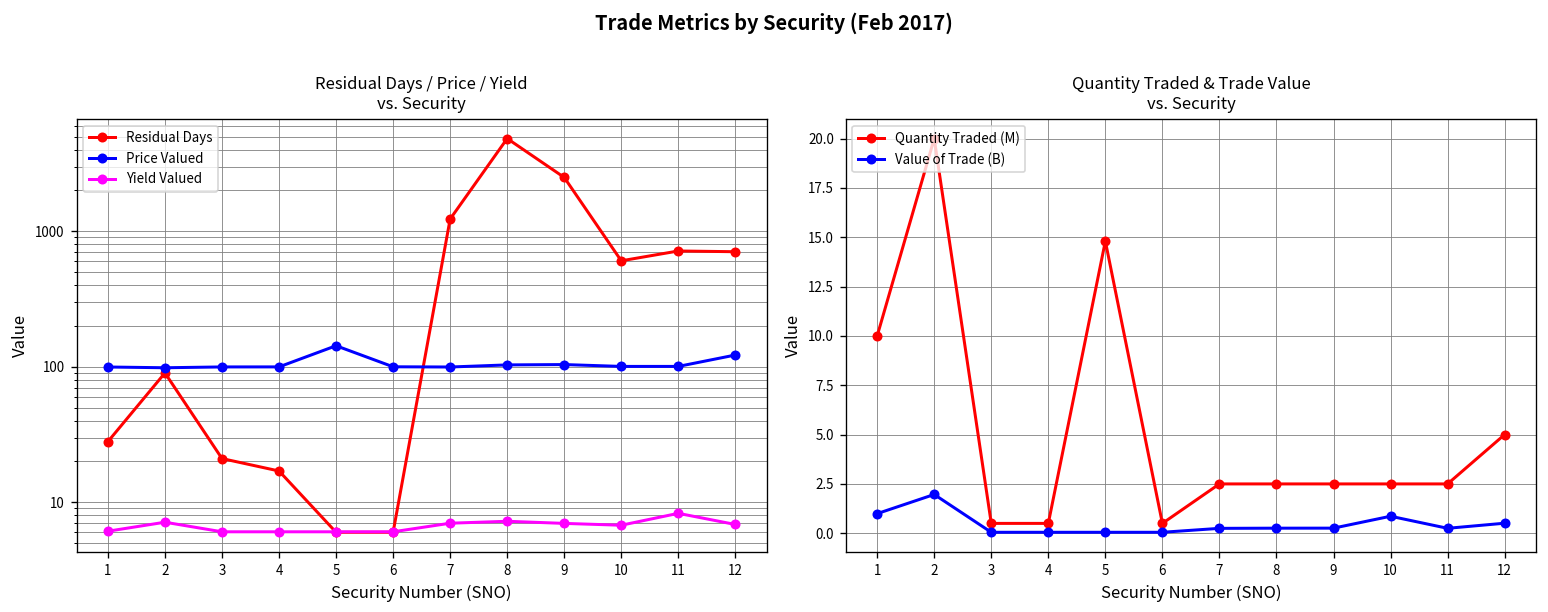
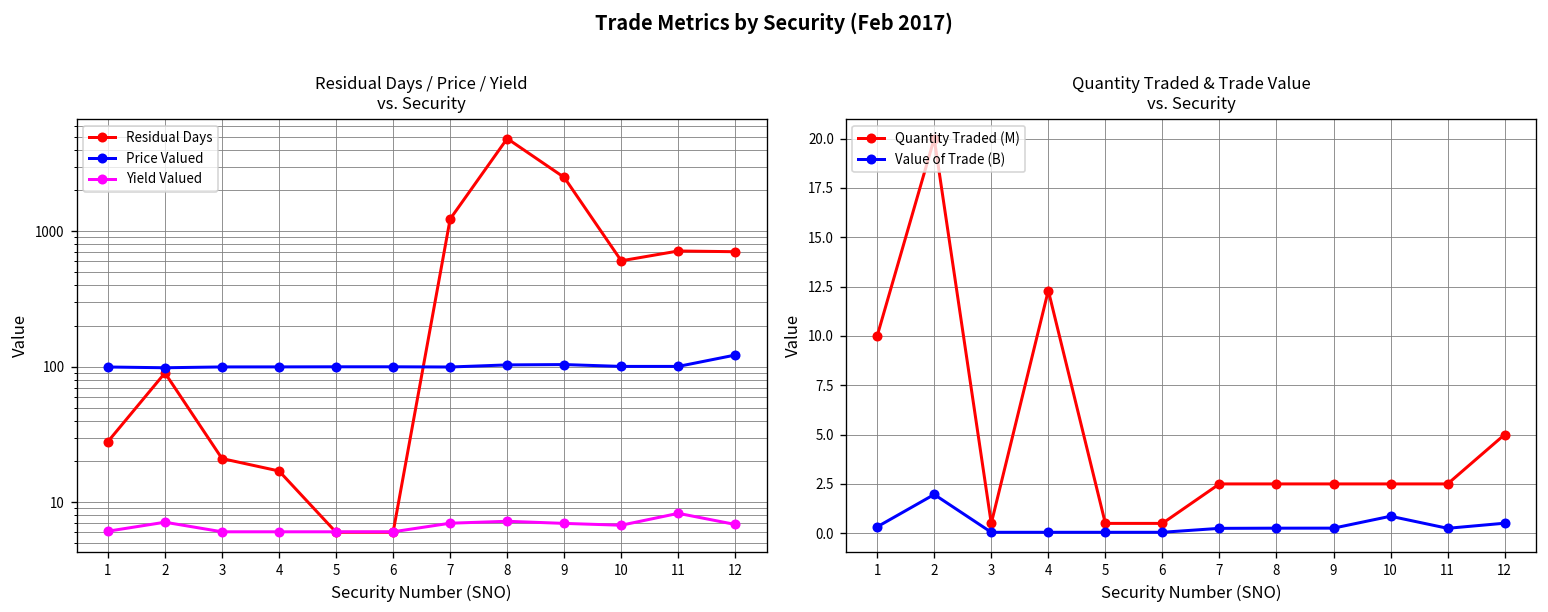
  {
    "Residual Days / Price / Yield vs. Security": {
      "Residual Days": {
        "1": 28,
        "2": 90,
        "3": 21,
        "4": 17,
        "7": 1200,
        "8": 4800,
        "9": 2500,
        "10": 600,
        "11": 700,
        "12": 700
      },
      "Price Valued": {
        "1": 100,
        "2": 100,
        "3": 100,
        "4": 100,
-       "5": 140,
+       "5": 100,
        "6": 100,
        "7": 100,
        "8": 100,
        "9": 100,
        "10": 100,
        "11": 100,
        "12": 120
      },
      "Yield Valued": {
        "1": 6,
        "2": 7,
        "3": 6,
        "4": 6,
        "7": 7,
        "8": 7,
        "9": 7,
        "10": 7,
        "11": 8,
        "12": 7
      }
    },
    "Quantity Traded & Trade Value vs. Security": {
      "Quantity Traded (M)": {
        "1": 10.0,
        "3": 0.5,
-       "4": 0.5,
-       "5": 14.8,
+       "4": 12.3,
+       "5": 0.5,
        "6": 0.5,
        "7": 2.5,
        "8": 2.5,
        "9": 2.5,
        "10": 2.5,
        "11": 2.5,
        "12": 5.0
      },
      "Value of Trade (B)": {
-       "1": 1.0,
+       "1": 0.3,
        "2": 2.0,
        "3": 0.0,
        "4": 0.0,
        "5": 0.0,
        "6": 0.0,
        "7": 0.2,
        "8": 0.3,
        "9": 0.3,
        "10": 0.9,
        "11": 0.3,
        "12": 0.5
      }
    }
  }
